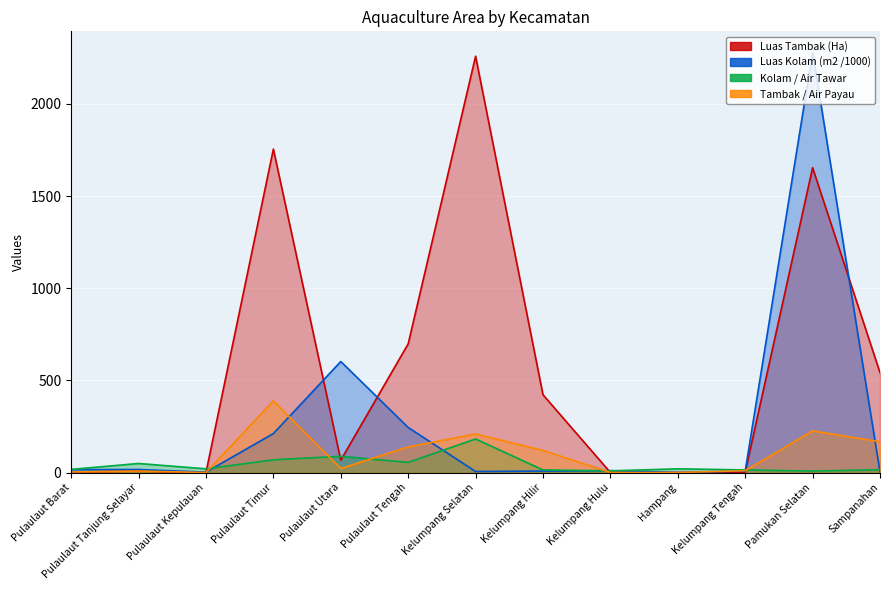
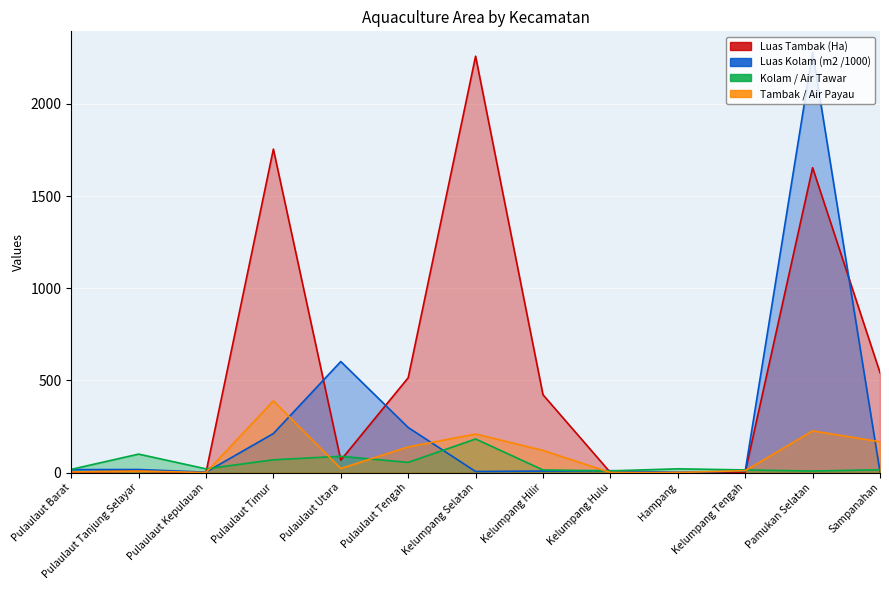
  {
    "Luas Tambak (Ha)": {
      "Pulaulaut Timur": 1760,
      "Pulaulaut Utara": 70,
-     "Pulaulaut Tengah": 700,
+     "Pulaulaut Tengah": 510,
      "Kelumpang Selatan": 2260,
      "Kelumpang Hilir": 420,
      "Pamukan Selatan": 1650,
      "Sampanahan": 540
    },
    "Luas Kolam (m2 /1000)": {
      "Pulaulaut Timur": 210,
      "Pulaulaut Utara": 600,
      "Pulaulaut Tengah": 240,
      "Kelumpang Selatan": 10
    },
    "Kolam / Air Tawar": {
-     "Pulaulaut Tanjung Selayar": 50,
+     "Pulaulaut Tanjung Selayar": 100,
      "Pulaulaut Kepulauan": 20,
      "Pulaulaut Timur": 70,
      "Pulaulaut Utara": 90,
      "Pulaulaut Tengah": 60,
      "Kelumpang Selatan": 180,
      "Hampang": 20,
      "Pamukan Selatan": 10
    },
    "Tambak / Air Payau": {
      "Pulaulaut Timur": 390,
      "Pulaulaut Utara": 20,
      "Pulaulaut Tengah": 140,
      "Kelumpang Selatan": 210,
      "Kelumpang Hilir": 120,
      "Pamukan Selatan": 230,
      "Sampanahan": 170
    }
  }
